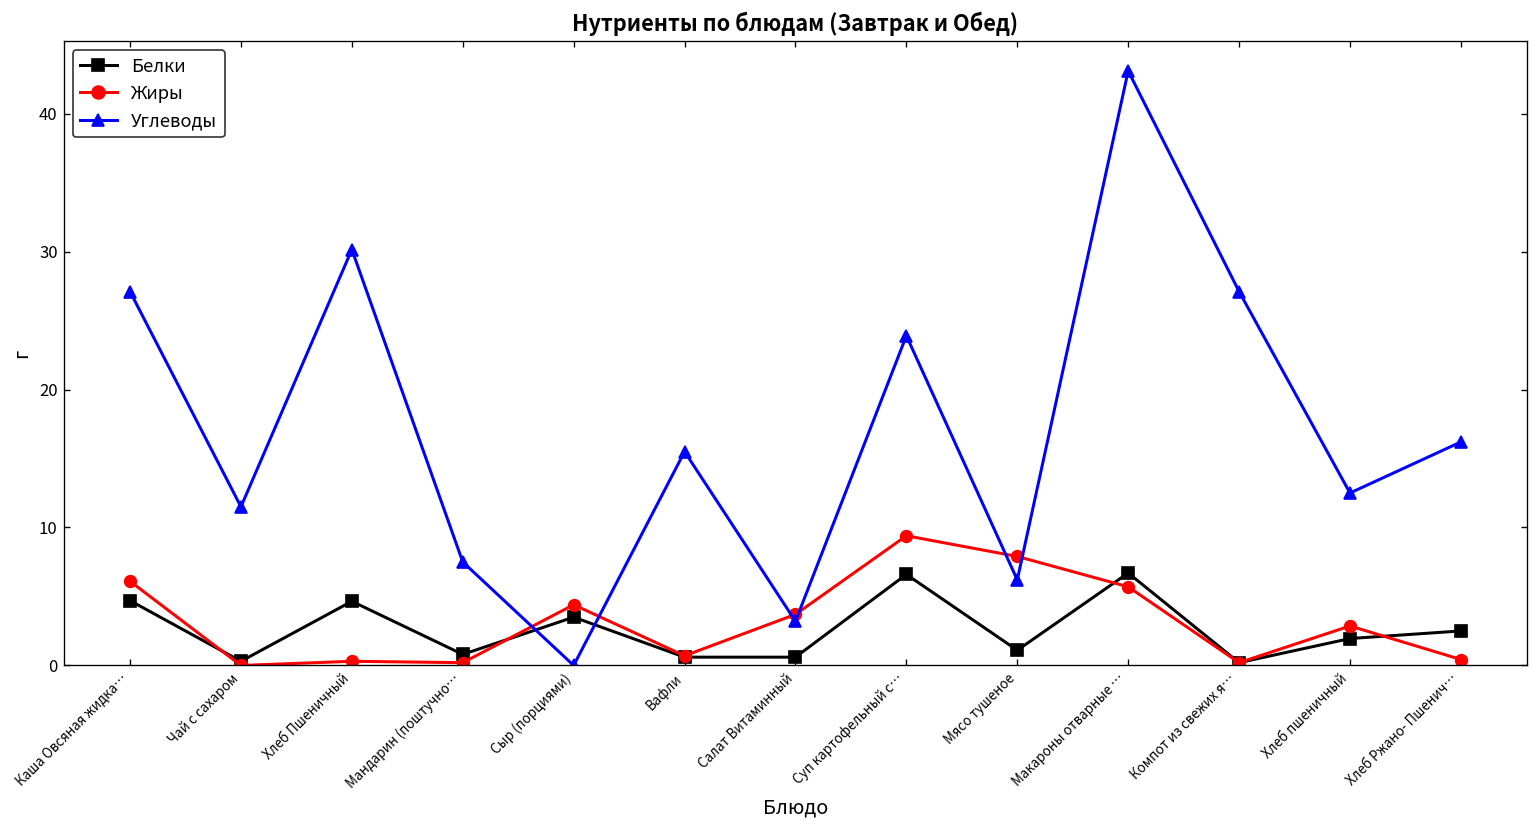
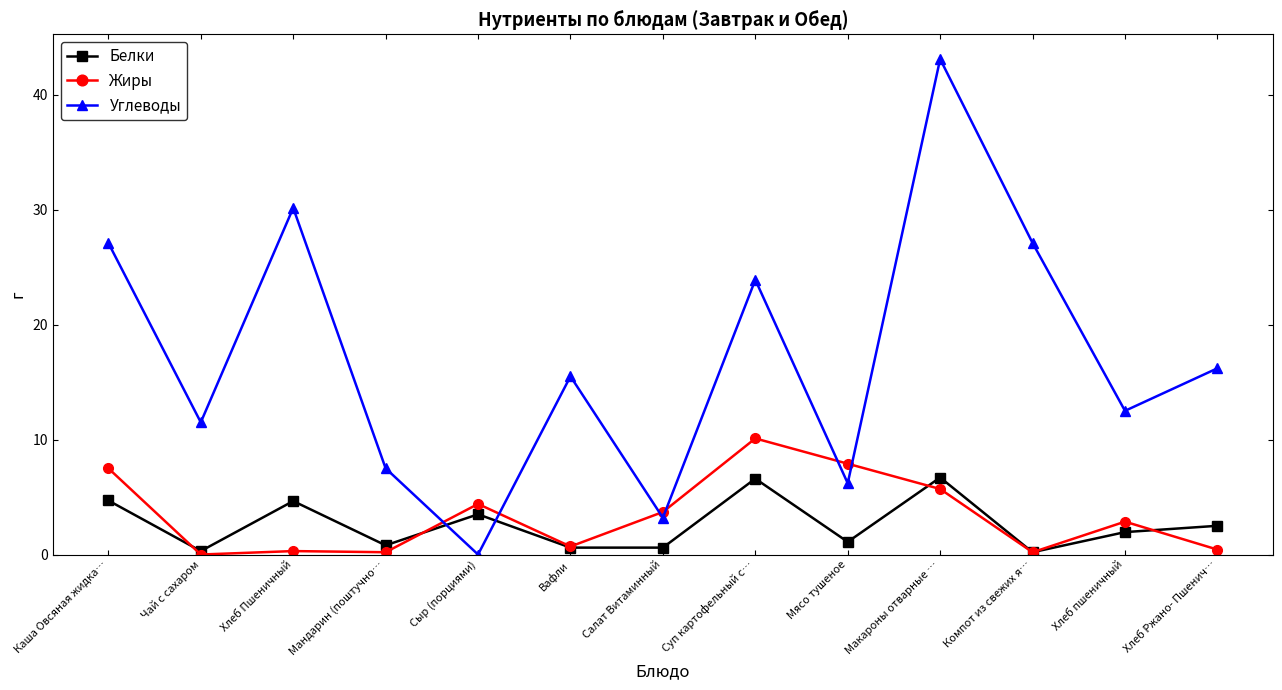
  {
    "Белки": {
      "Каша Овсяная жидка…": 4.7,
      "Чай с сахаром": 0.3,
      "Хлеб Пшеничный": 4.7,
      "Мандарин (поштучно…": 0.8,
      "Сыр (порциями)": 3.5,
      "Салат Витаминный": 0.6,
      "Суп картофельный с…": 6.6,
      "Мясо тушеное": 1.1,
      "Макароны отварные …": 6.7,
      "Хлеб пшеничный": 2.0,
      "Хлеб Ржано- Пшенич…": 2.5
    },
    "Жиры": {
-     "Каша Овсяная жидка…": 6.1,
+     "Каша Овсяная жидка…": 7.5,
      "Чай с сахаром": 0.0,
      "Хлеб Пшеничный": 0.3,
      "Мандарин (поштучно…": 0.2,
      "Сыр (порциями)": 4.4,
      "Салат Витаминный": 3.7,
-     "Суп картофельный с…": 9.4,
+     "Суп картофельный с…": 10.1,
      "Мясо тушеное": 7.9,
      "Макароны отварные …": 5.7,
      "Хлеб пшеничный": 2.9,
      "Хлеб Ржано- Пшенич…": 0.4
    },
    "Углеводы": {
      "Каша Овсяная жидка…": 27.1,
      "Чай с сахаром": 11.5,
      "Хлеб Пшеничный": 30.2,
      "Мандарин (поштучно…": 7.5,
      "Сыр (порциями)": 0.0,
      "Вафли": 15.5,
      "Салат Витаминный": 3.2,
      "Суп картофельный с…": 23.9,
      "Мясо тушеное": 6.2,
      "Макароны отварные …": 43.1,
      "Компот из свежих я…": 27.1,
      "Хлеб пшеничный": 12.5,
      "Хлеб Ржано- Пшенич…": 16.2
    }
  }
